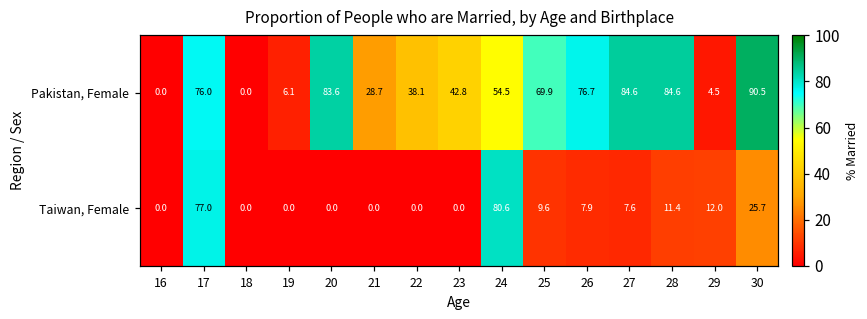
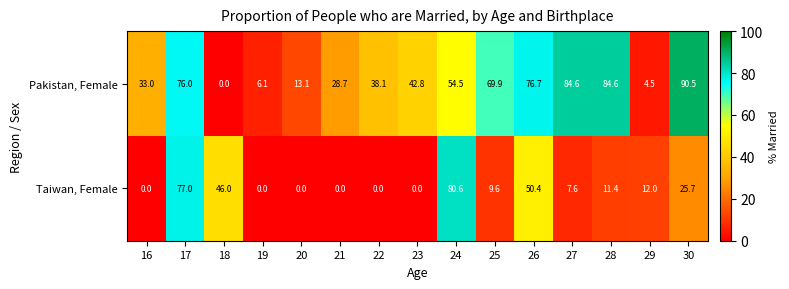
  {
    "Pakistan, Female": {
-     "16": 0.0,
+     "16": 33.0,
      "17": 76.0,
      "18": 0.0,
      "19": 6.1,
-     "20": 83.6,
+     "20": 13.1,
      "21": 28.7,
      "22": 38.1,
      "23": 42.8,
      "24": 54.5,
      "25": 69.9,
      "26": 76.7,
      "27": 84.6,
      "28": 84.6,
      "29": 4.5,
      "30": 90.5
    },
    "Taiwan, Female": {
      "16": 0.0,
      "17": 77.0,
-     "18": 0.0,
+     "18": 46.0,
      "19": 0.0,
      "20": 0.0,
      "21": 0.0,
      "22": 0.0,
      "23": 0.0,
      "24": 80.6,
      "25": 9.6,
-     "26": 7.9,
+     "26": 50.4,
      "27": 7.6,
      "28": 11.4,
      "29": 12.0,
      "30": 25.7
    }
  }
